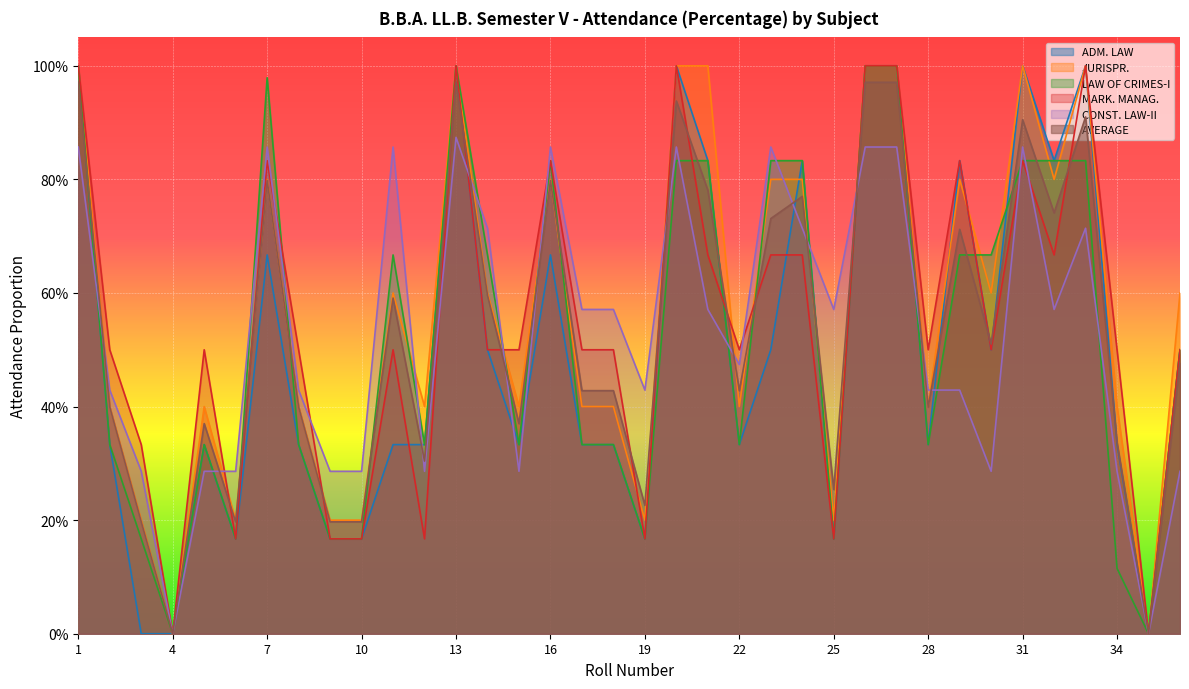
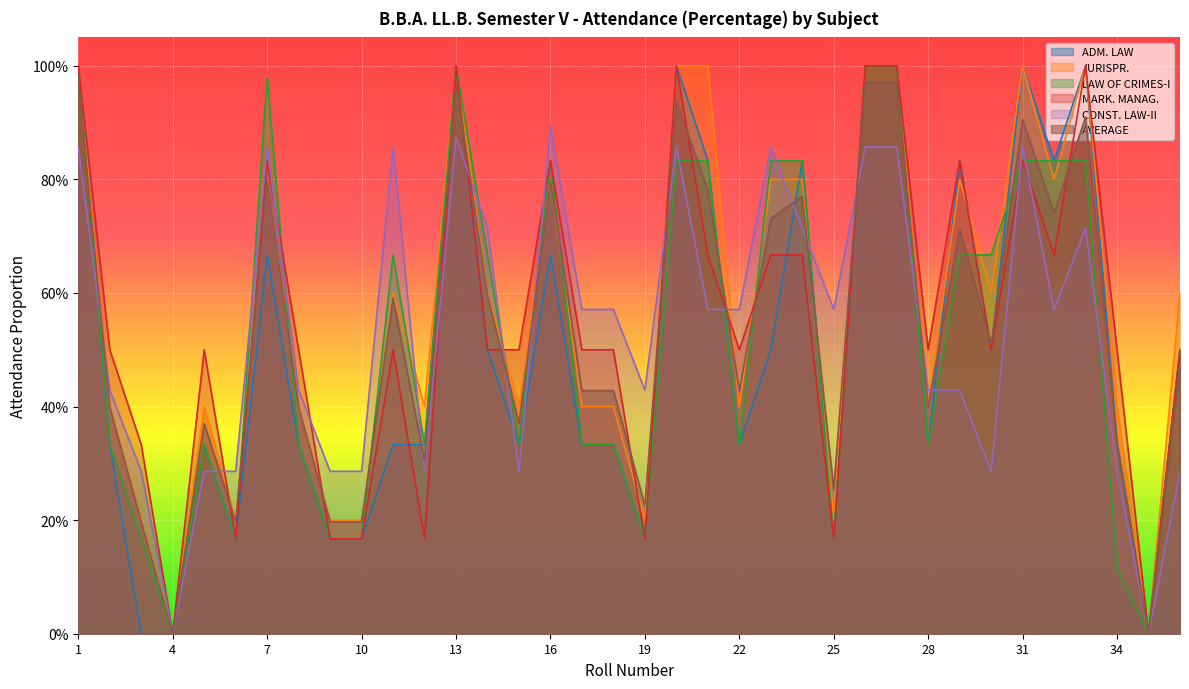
  {
    "ADM. LAW": {
      "7": "67%",
      "16": "67%"
    },
    "LAW OF CRIMES-I": {
      "7": "98%",
      "34": "12%"
    },
    "CONST. LAW-II": {
      "1": "86%",
      "7": "86%",
      "10": "29%",
      "13": "87%",
-     "16": "86%",
+     "16": "89%",
      "19": "43%",
-     "22": "47%",
+     "22": "57%",
      "25": "57%",
      "28": "43%",
      "31": "86%",
      "34": "29%"
    },
    "AVERAGE": {
      "1": "97%",
      "13": "97%",
      "19": "23%",
      "22": "43%",
      "25": "25%",
      "31": "91%"
    }
  }
